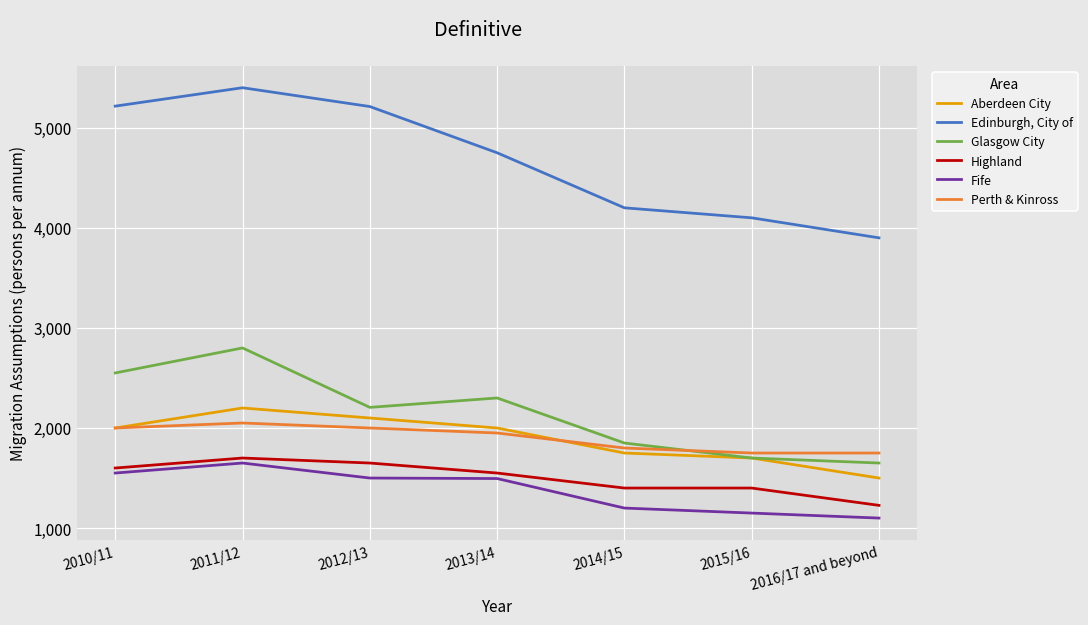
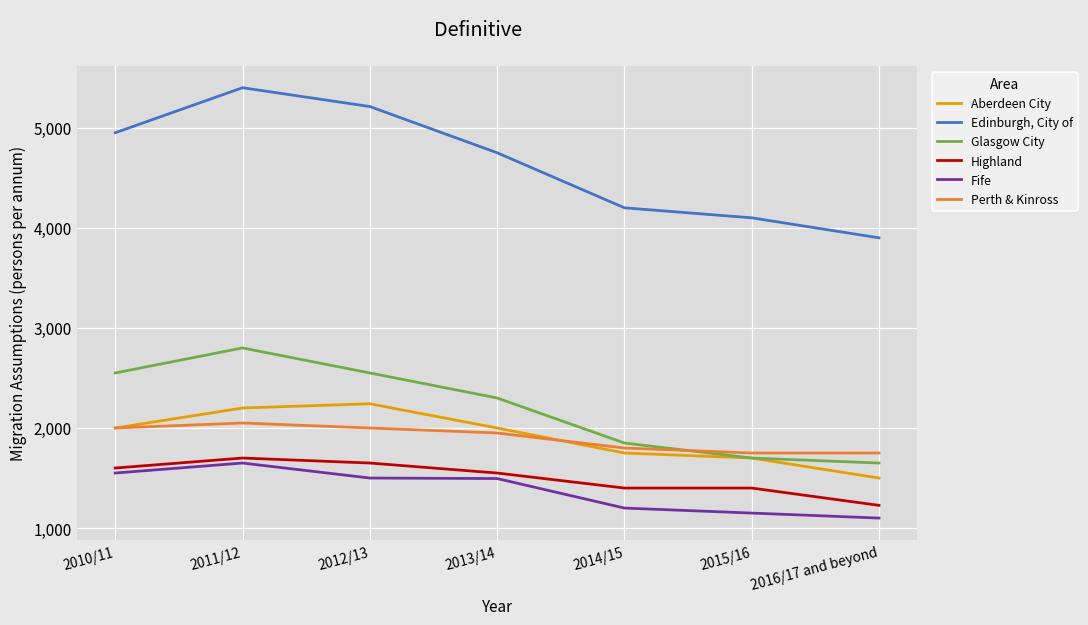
  {
    "Aberdeen City": {
      "2011/12": "2,200",
-     "2012/13": "2,100",
+     "2012/13": "2,200",
      "2013/14": "2,000",
      "2014/15": "1,800",
      "2016/17 and beyond": "1,500"
    },
    "Edinburgh, City of": {
-     "2010/11": "5,200",
+     "2010/11": "5,000",
      "2011/12": "5,400",
      "2012/13": "5,200",
      "2013/14": "4,800",
      "2014/15": "4,200",
      "2015/16": "4,100",
      "2016/17 and beyond": "3,900"
    },
    "Glasgow City": {
      "2010/11": "2,600",
      "2011/12": "2,800",
-     "2012/13": "2,200",
+     "2012/13": "2,600",
      "2013/14": "2,300",
      "2014/15": "1,900",
      "2016/17 and beyond": "1,700"
    },
    "Highland": {
      "2010/11": "1,600",
      "2011/12": "1,700",
      "2012/13": "1,700",
      "2013/14": "1,600",
      "2014/15": "1,400",
      "2015/16": "1,400",
      "2016/17 and beyond": "1,200"
    },
    "Fife": {
      "2010/11": "1,600",
      "2011/12": "1,700",
      "2012/13": "1,500",
      "2013/14": "1,500",
      "2014/15": "1,200",
      "2015/16": "1,200",
      "2016/17 and beyond": "1,100"
    },
    "Perth & Kinross": {
      "2011/12": "2,100",
      "2012/13": "2,000",
      "2013/14": "2,000",
      "2014/15": "1,800",
      "2015/16": "1,800",
      "2016/17 and beyond": "1,800"
    }
  }
